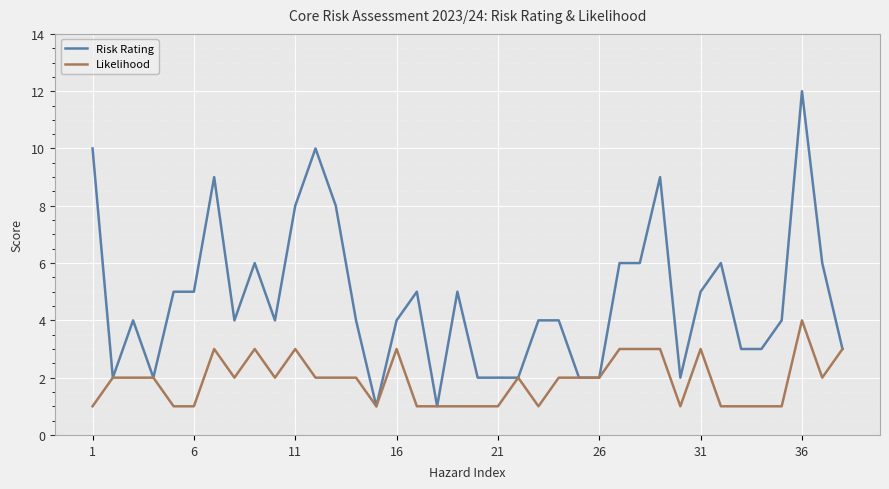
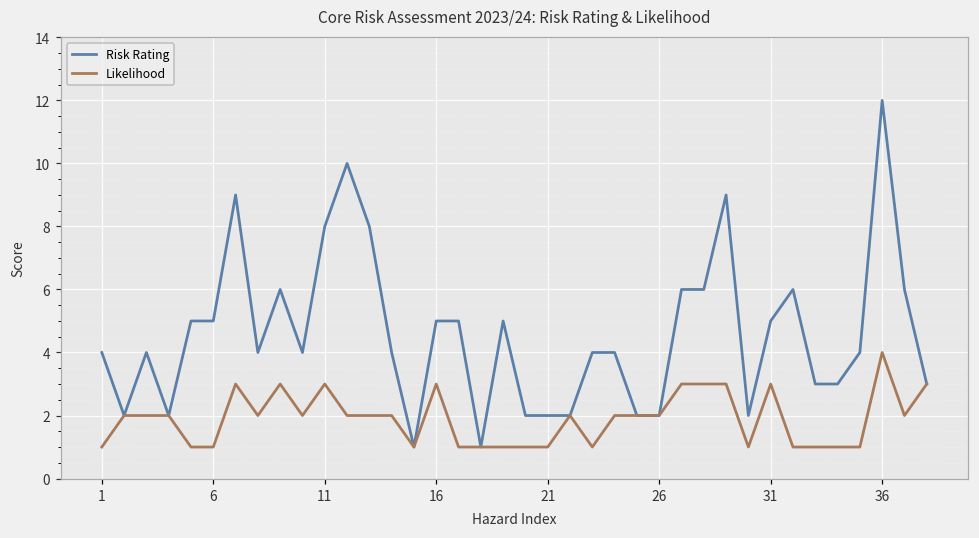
  {
    "Risk Rating": {
-     "1": 10,
+     "1": 4,
      "6": 5,
      "11": 8,
-     "16": 4,
+     "16": 5,
      "21": 2,
      "31": 5,
      "36": 12
    },
    "Likelihood": {
      "1": 1,
      "6": 1,
      "11": 3,
      "16": 3,
      "21": 1,
      "31": 3,
      "36": 4
    }
  }
